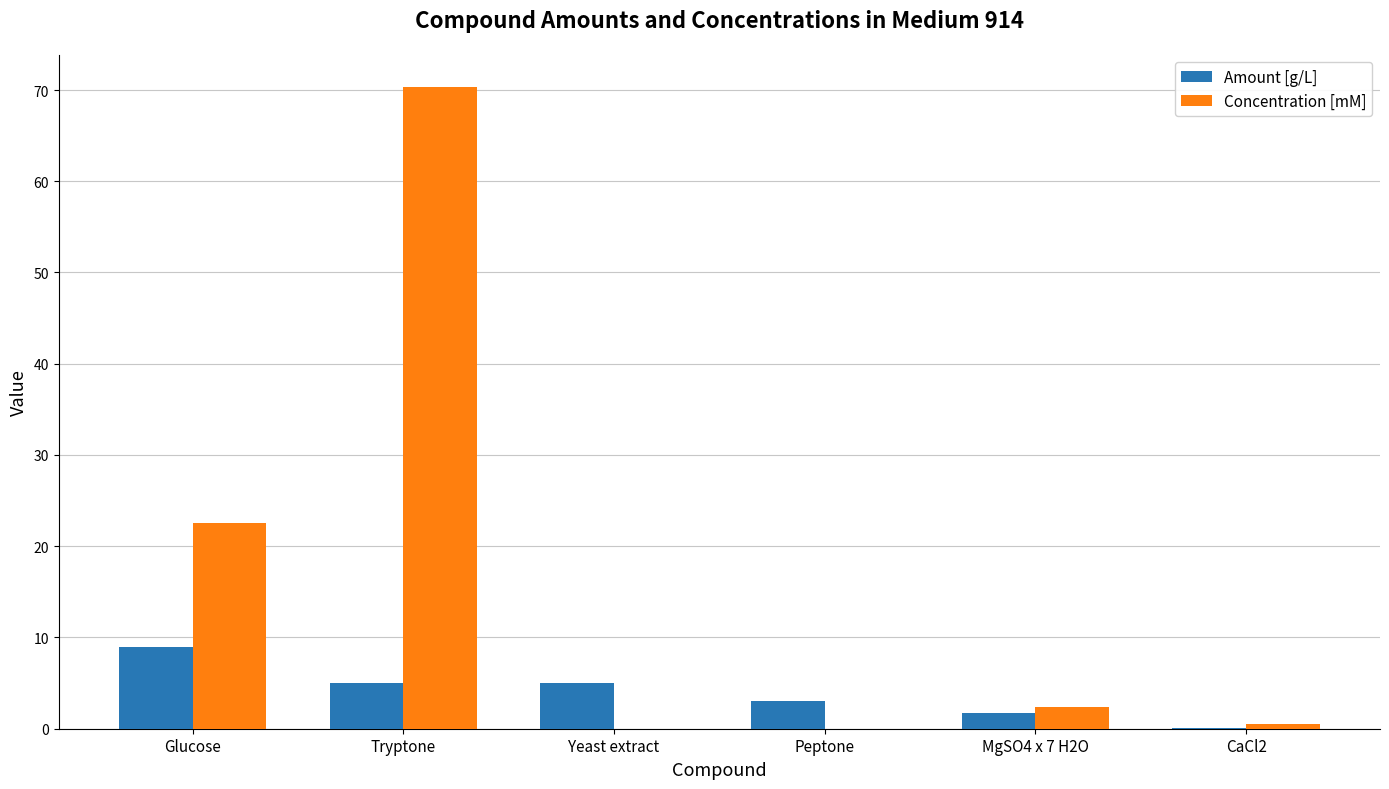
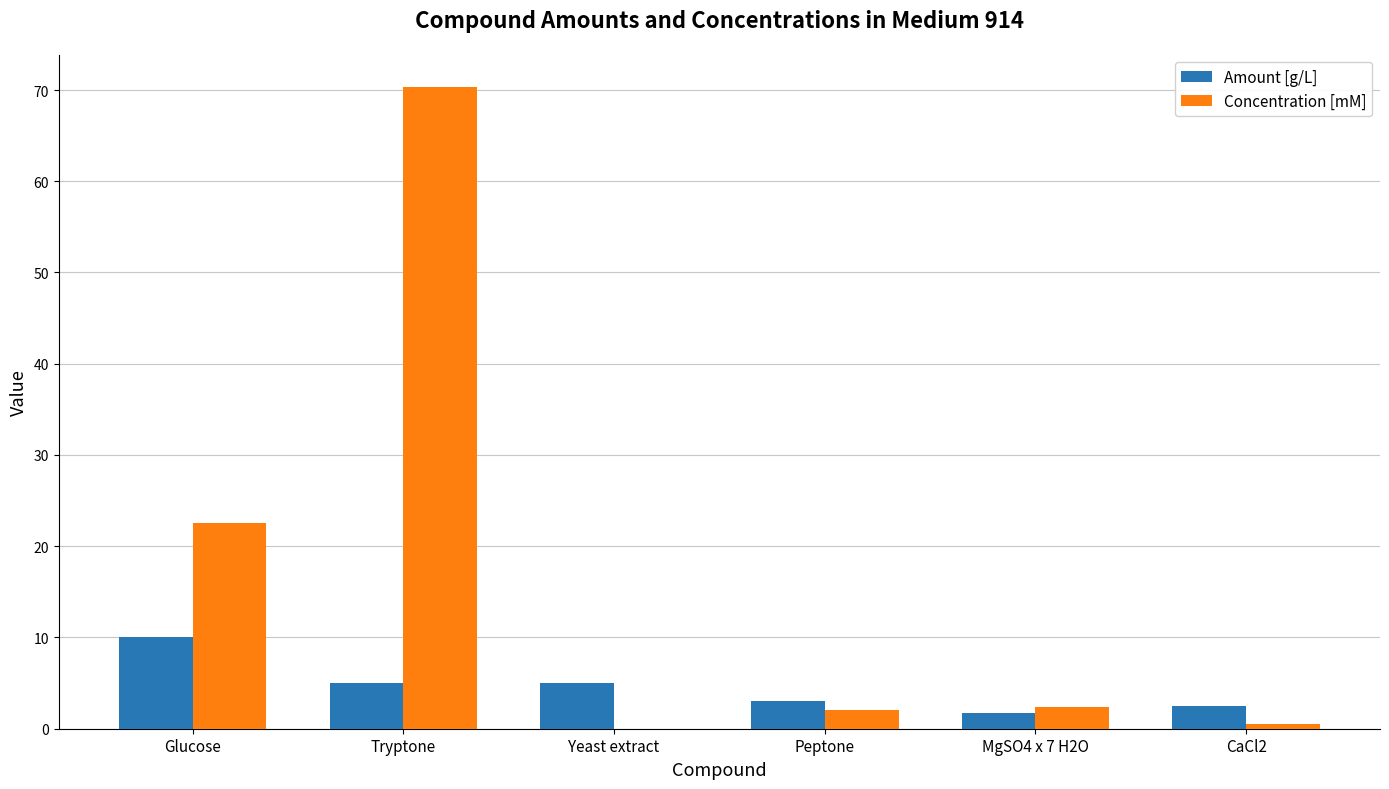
  {
    "Amount [g/L]": {
-     "Glucose": 9,
+     "Glucose": 10,
      "Tryptone": 5,
      "Yeast extract": 5,
      "Peptone": 3,
      "MgSO4 x 7 H2O": 2,
-     "CaCl2": 0
+     "CaCl2": 3
    },
    "Concentration [mM]": {
      "Glucose": 23,
      "Tryptone": 70,
      "Yeast extract": 0,
-     "Peptone": 0,
+     "Peptone": 2,
      "MgSO4 x 7 H2O": 2,
      "CaCl2": 1
    }
  }
